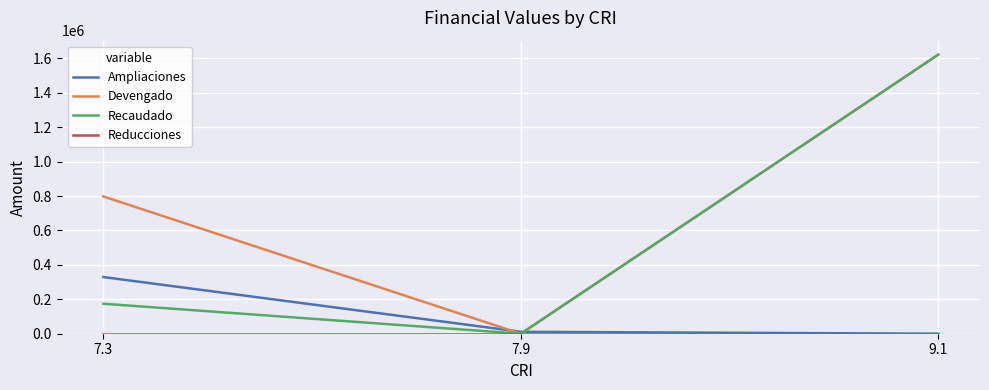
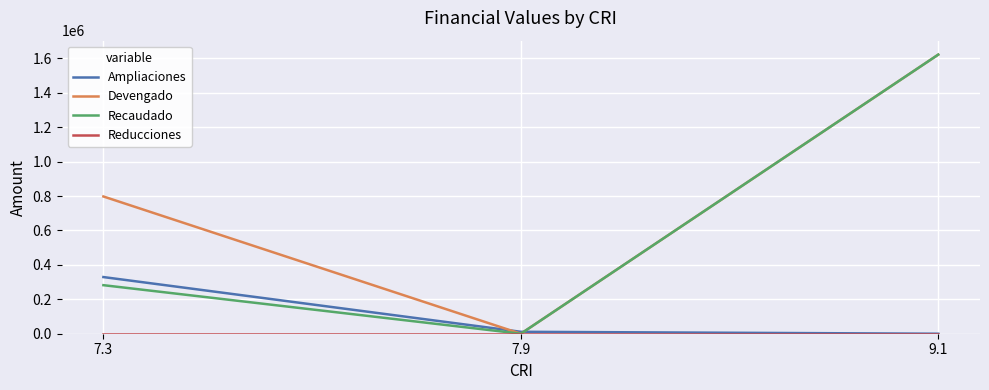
  {
    "Ampliaciones": {
      "7.3": 330000
    },
    "Recaudado": {
-     "7.3": 170000
+     "7.3": 280000
    }
  }
